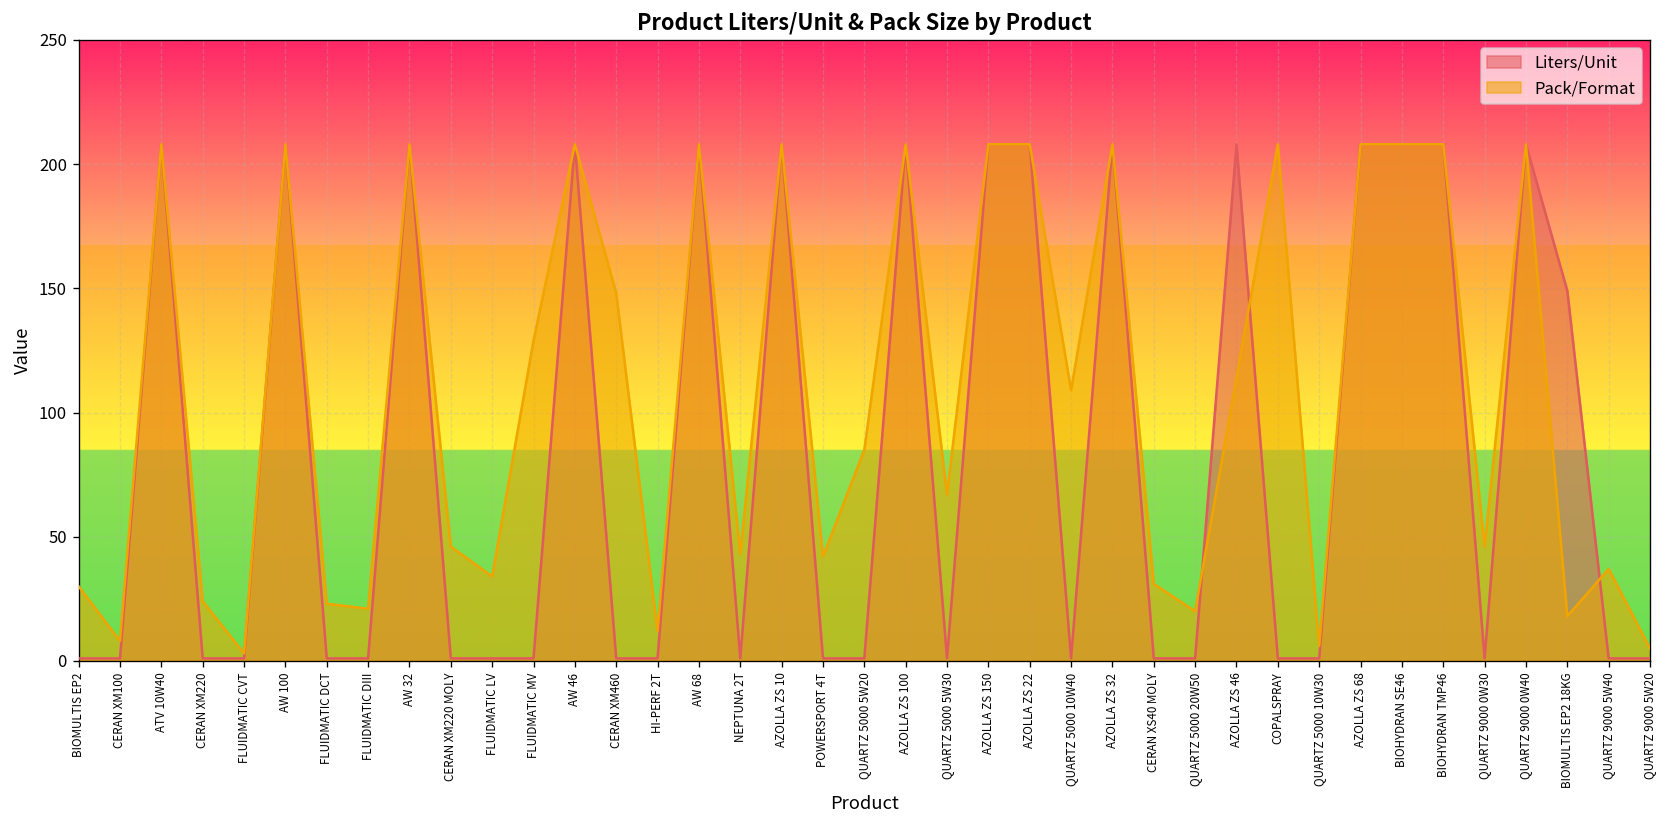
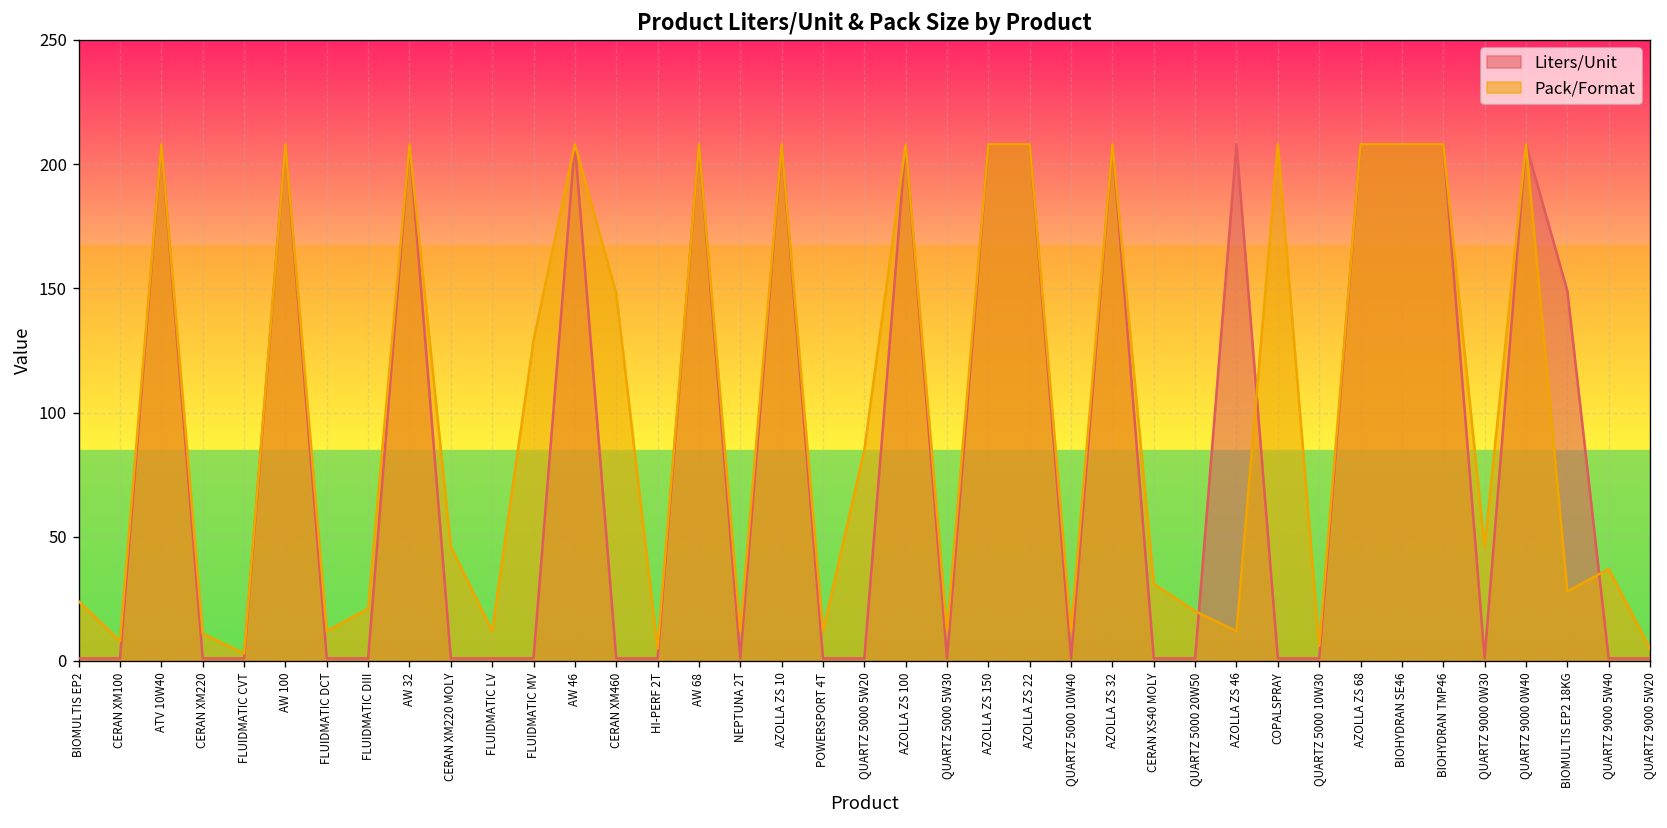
  {
    "Liters/Unit": {
      "BIOMULTIS EP2": 1,
      "CERAN XM100": 1,
      "CERAN XM220": 1,
      "FLUIDMATIC CVT": 1,
      "FLUIDMATIC DCT": 1,
      "FLUIDMATIC DIII": 1,
      "CERAN XM220 MOLY": 1,
      "FLUIDMATIC LV": 1,
      "FLUIDMATIC MV": 1,
      "CERAN XM460": 1,
      "HI-PERF 2T": 1,
      "NEPTUNA 2T": 1,
      "POWERSPORT 4T": 1,
      "QUARTZ 5000 5W20": 1,
      "QUARTZ 5000 5W30": 1,
      "QUARTZ 5000 10W40": 1,
      "CERAN XS40 MOLY": 1,
      "QUARTZ 5000 20W50": 1,
      "AZOLLA ZS 46": 208,
      "COPALSPRAY": 1,
      "QUARTZ 5000 10W30": 1,
      "QUARTZ 9000 0W30": 1,
      "BIOMULTIS EP2 18KG": 149,
      "QUARTZ 9000 5W40": 1,
      "QUARTZ 9000 5W20": 1
    },
    "Pack/Format": {
-     "BIOMULTIS EP2": 30,
+     "BIOMULTIS EP2": 24,
      "CERAN XM100": 8,
-     "CERAN XM220": 24,
+     "CERAN XM220": 11,
      "FLUIDMATIC CVT": 3,
-     "FLUIDMATIC DCT": 23,
+     "FLUIDMATIC DCT": 12,
      "FLUIDMATIC DIII": 21,
      "CERAN XM220 MOLY": 46,
-     "FLUIDMATIC LV": 34,
+     "FLUIDMATIC LV": 12,
      "FLUIDMATIC MV": 129,
      "CERAN XM460": 148,
-     "HI-PERF 2T": 12,
-     "NEPTUNA 2T": 43,
-     "POWERSPORT 4T": 42,
+     "HI-PERF 2T": 5,
+     "NEPTUNA 2T": 12,
+     "POWERSPORT 4T": 12,
      "QUARTZ 5000 5W20": 85,
-     "QUARTZ 5000 5W30": 67,
-     "QUARTZ 5000 10W40": 109,
+     "QUARTZ 5000 5W30": 12,
+     "QUARTZ 5000 10W40": 12,
      "CERAN XS40 MOLY": 31,
      "QUARTZ 5000 20W50": 20,
-     "AZOLLA ZS 46": 114,
+     "AZOLLA ZS 46": 12,
      "COPALSPRAY": 208,
      "QUARTZ 5000 10W30": 6,
      "QUARTZ 9000 0W30": 46,
-     "BIOMULTIS EP2 18KG": 18,
+     "BIOMULTIS EP2 18KG": 28,
      "QUARTZ 9000 5W40": 37,
      "QUARTZ 9000 5W20": 5
    }
  }
